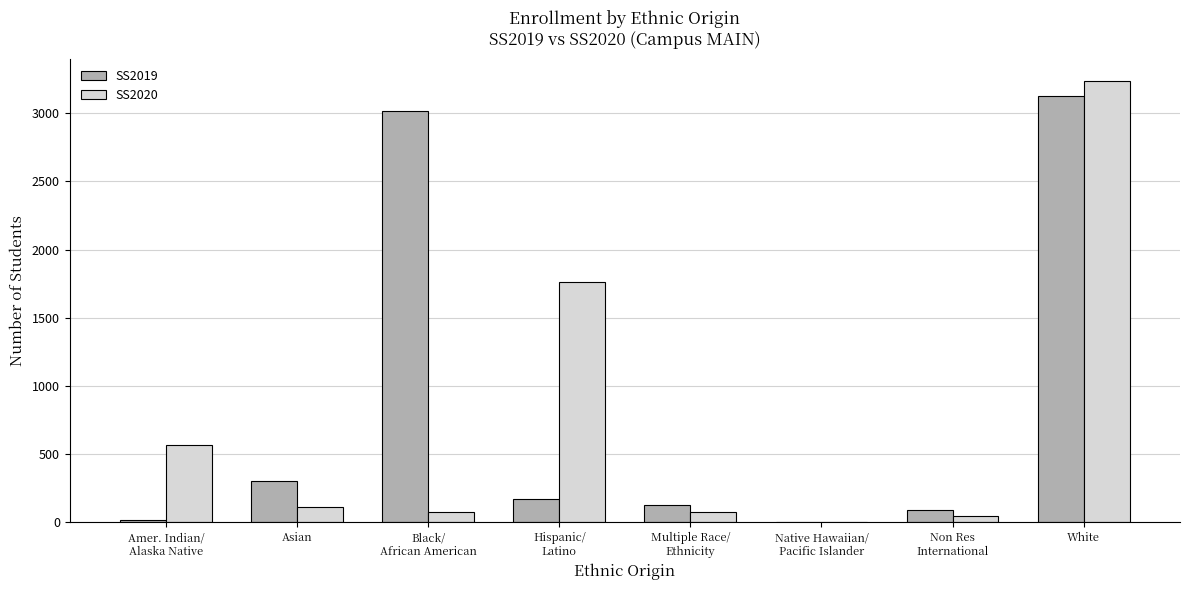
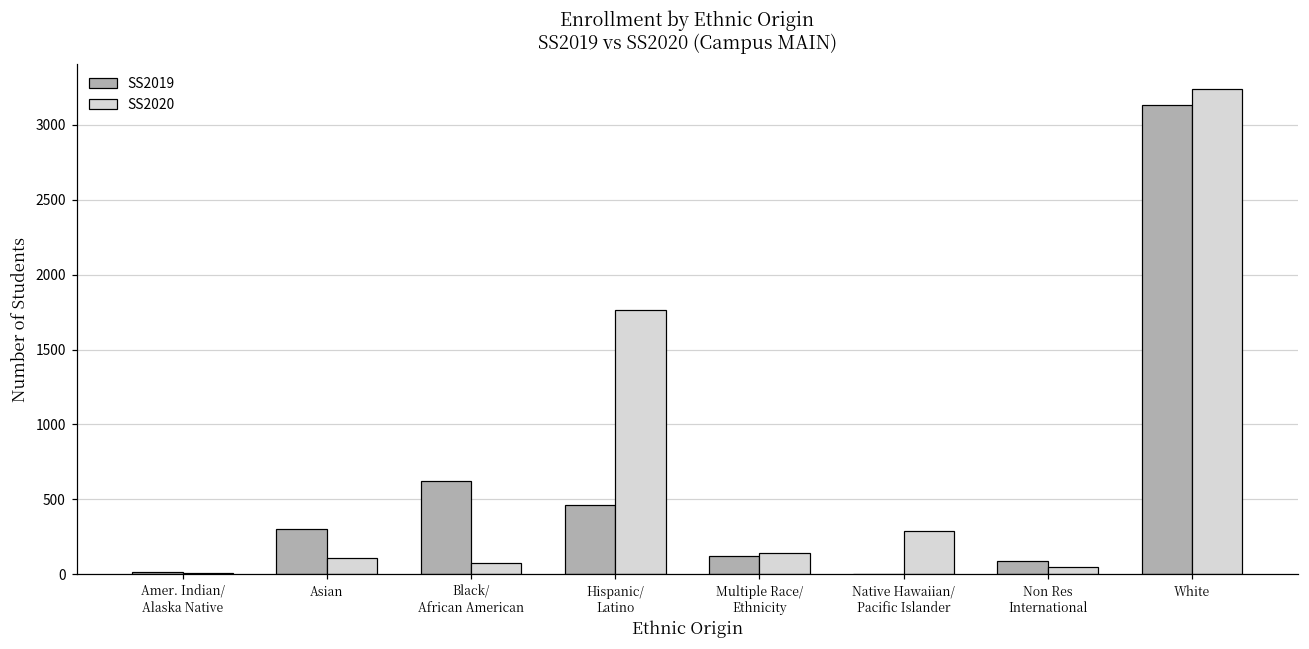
  {
    "SS2019": {
      "Asian": 300,
-     "Black/ African American": 3020,
-     "Hispanic/ Latino": 170,
+     "Black/ African American": 620,
+     "Hispanic/ Latino": 460,
      "Multiple Race/ Ethnicity": 120,
      "Non Res International": 90,
      "White": 3130
    },
    "SS2020": {
-     "Amer. Indian/ Alaska Native": 560,
+     "Amer. Indian/ Alaska Native": 10,
      "Asian": 110,
      "Black/ African American": 70,
      "Hispanic/ Latino": 1770,
-     "Multiple Race/ Ethnicity": 80,
-     "Native Hawaiian/ Pacific Islander": 0,
+     "Multiple Race/ Ethnicity": 150,
+     "Native Hawaiian/ Pacific Islander": 290,
      "Non Res International": 50,
      "White": 3240
    }
  }
